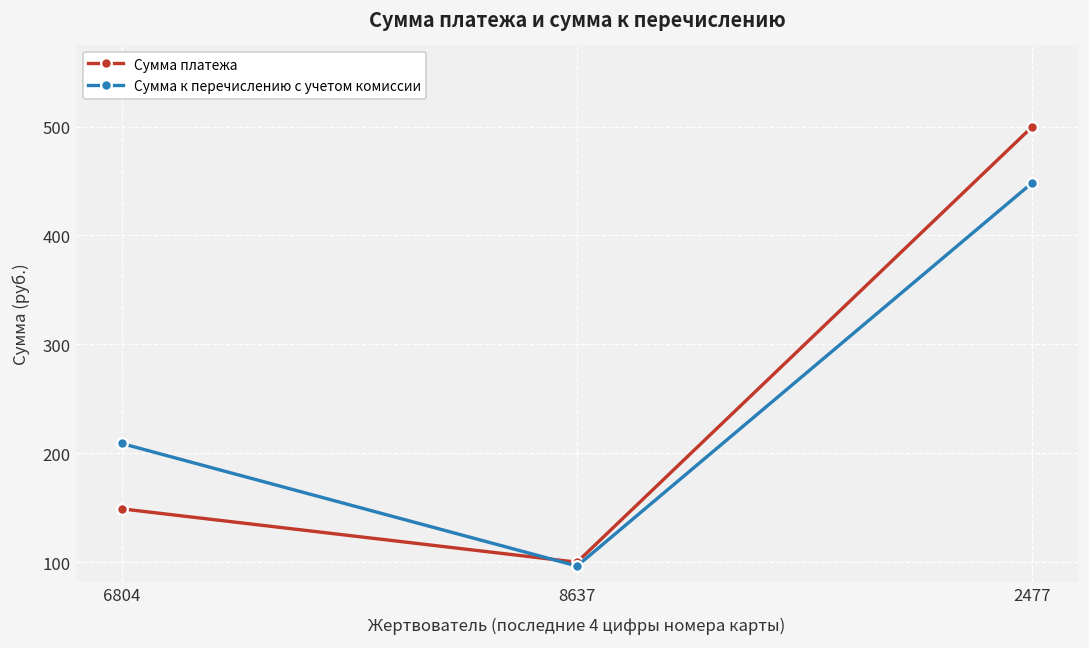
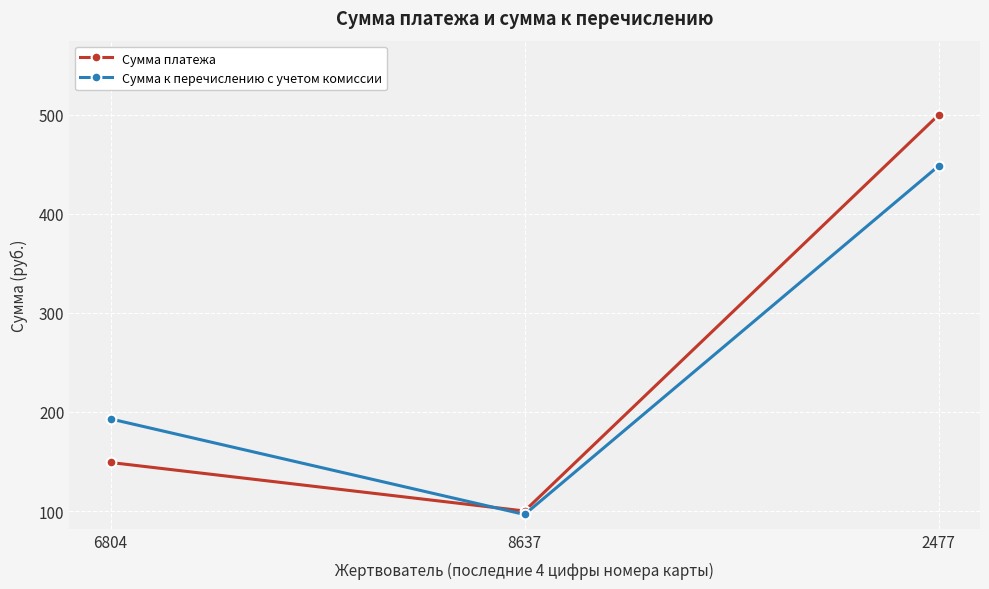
  {
    "Сумма платежа": {
      "6804": 150,
      "8637": 100,
      "2477": 500
    },
    "Сумма к перечислению с учетом комиссии": {
-     "6804": 210,
+     "6804": 190,
      "8637": 100,
      "2477": 450
    }
  }
